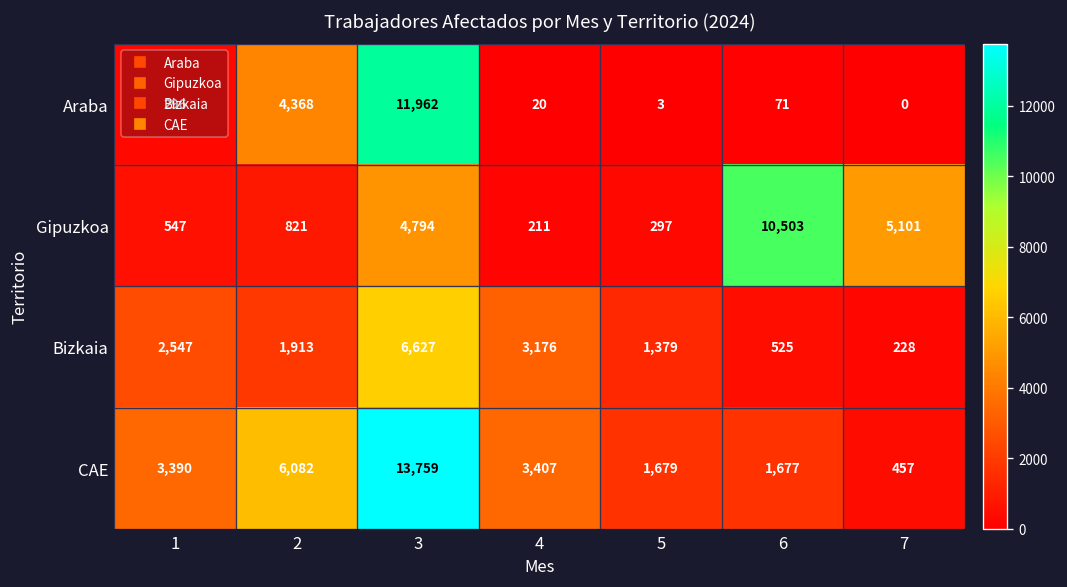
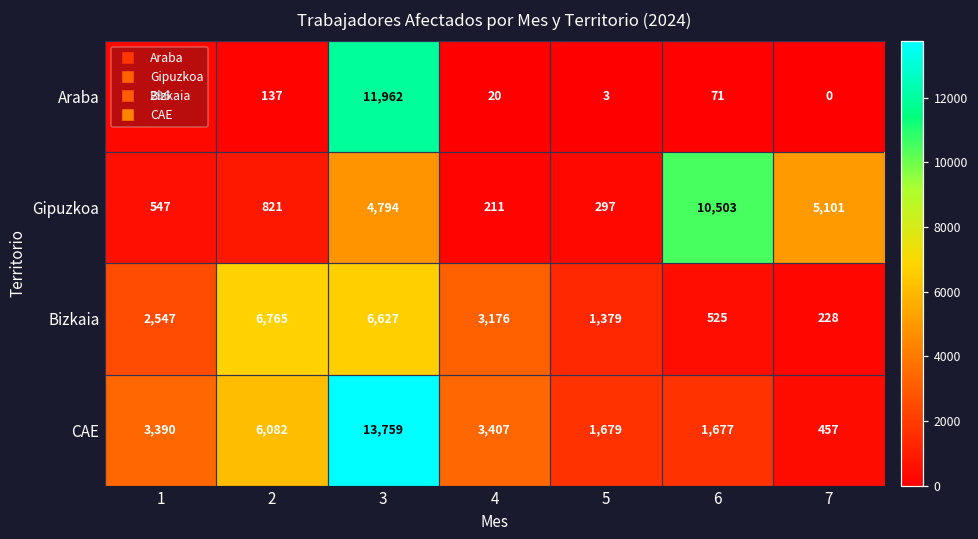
  {
    "Araba": {
-     "2": "4,368",
+     "2": "137",
      "3": "11,962",
      "4": "20",
      "5": "3",
      "6": "71",
      "7": "0"
    },
    "Gipuzkoa": {
      "1": "547",
      "2": "821",
      "3": "4,794",
      "4": "211",
      "5": "297",
      "6": "10,503",
      "7": "5,101"
    },
    "Bizkaia": {
      "1": "2,547",
-     "2": "1,913",
+     "2": "6,765",
      "3": "6,627",
      "4": "3,176",
      "5": "1,379",
      "6": "525",
      "7": "228"
    },
    "CAE": {
      "1": "3,390",
      "2": "6,082",
      "3": "13,759",
      "4": "3,407",
      "5": "1,679",
      "6": "1,677",
      "7": "457"
    }
  }
